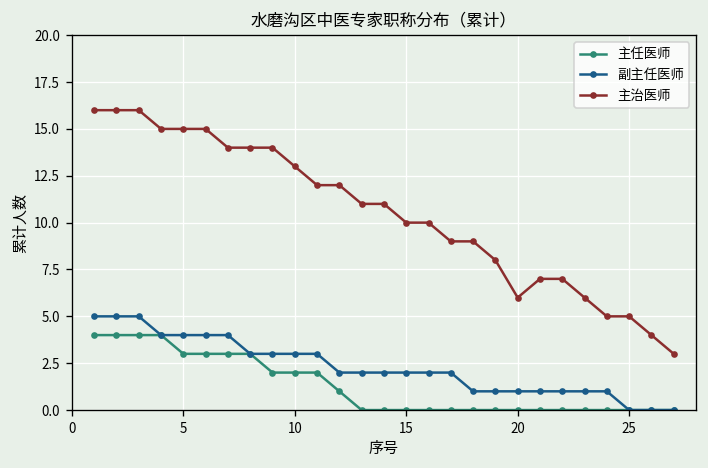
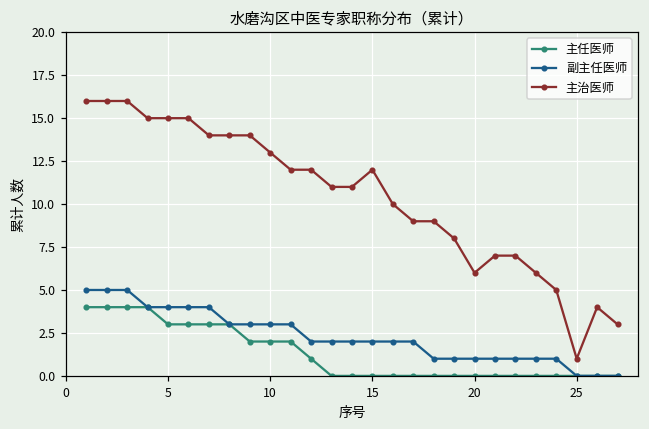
  {
    "主治医师": {
      "5": 15,
      "10": 13,
-     "15": 10,
+     "15": 12,
      "20": 6,
-     "25": 5
+     "25": 1
    }
  }
